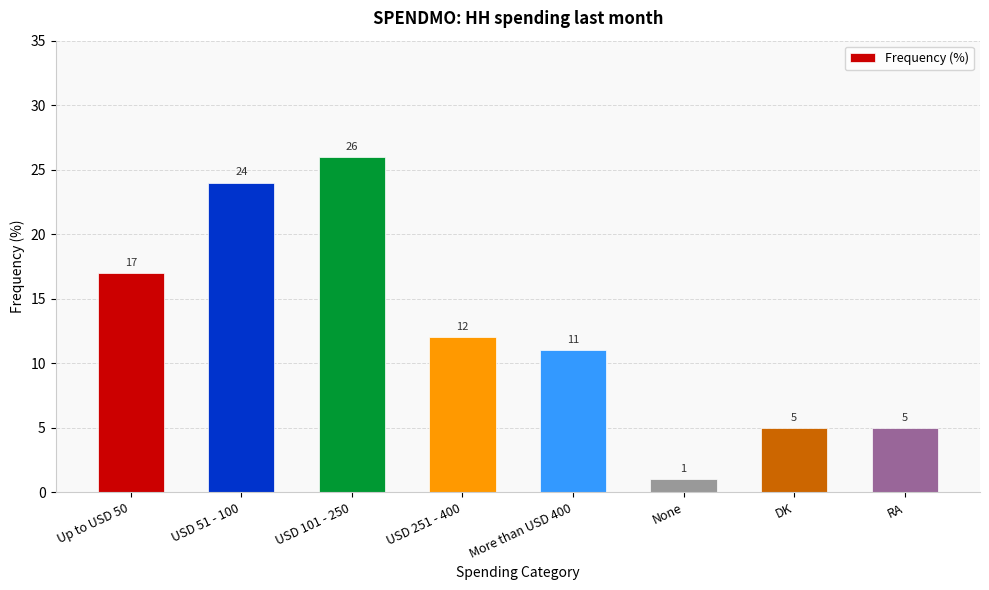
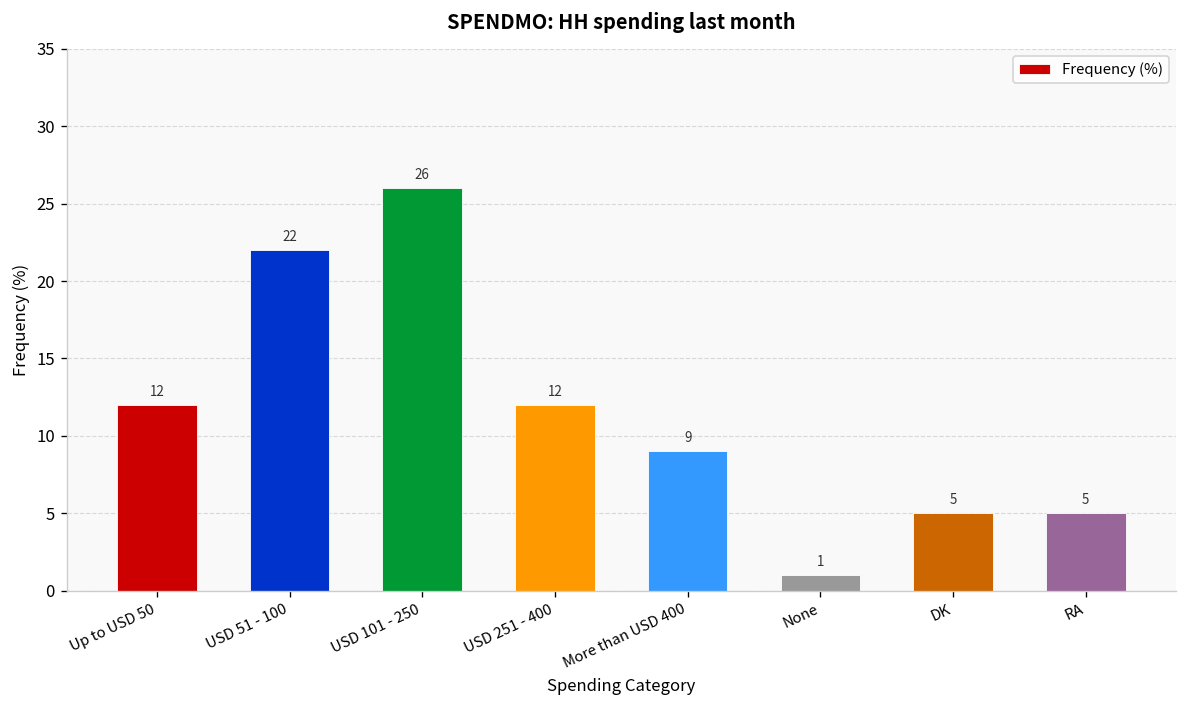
  {
-   "Up to USD 50": 17,
-   "USD 51 - 100": 24,
+   "Up to USD 50": 12,
+   "USD 51 - 100": 22,
    "USD 101 - 250": 26,
    "USD 251 - 400": 12,
-   "More than USD 400": 11,
+   "More than USD 400": 9,
    "None": 1,
    "DK": 5,
    "RA": 5
  }
